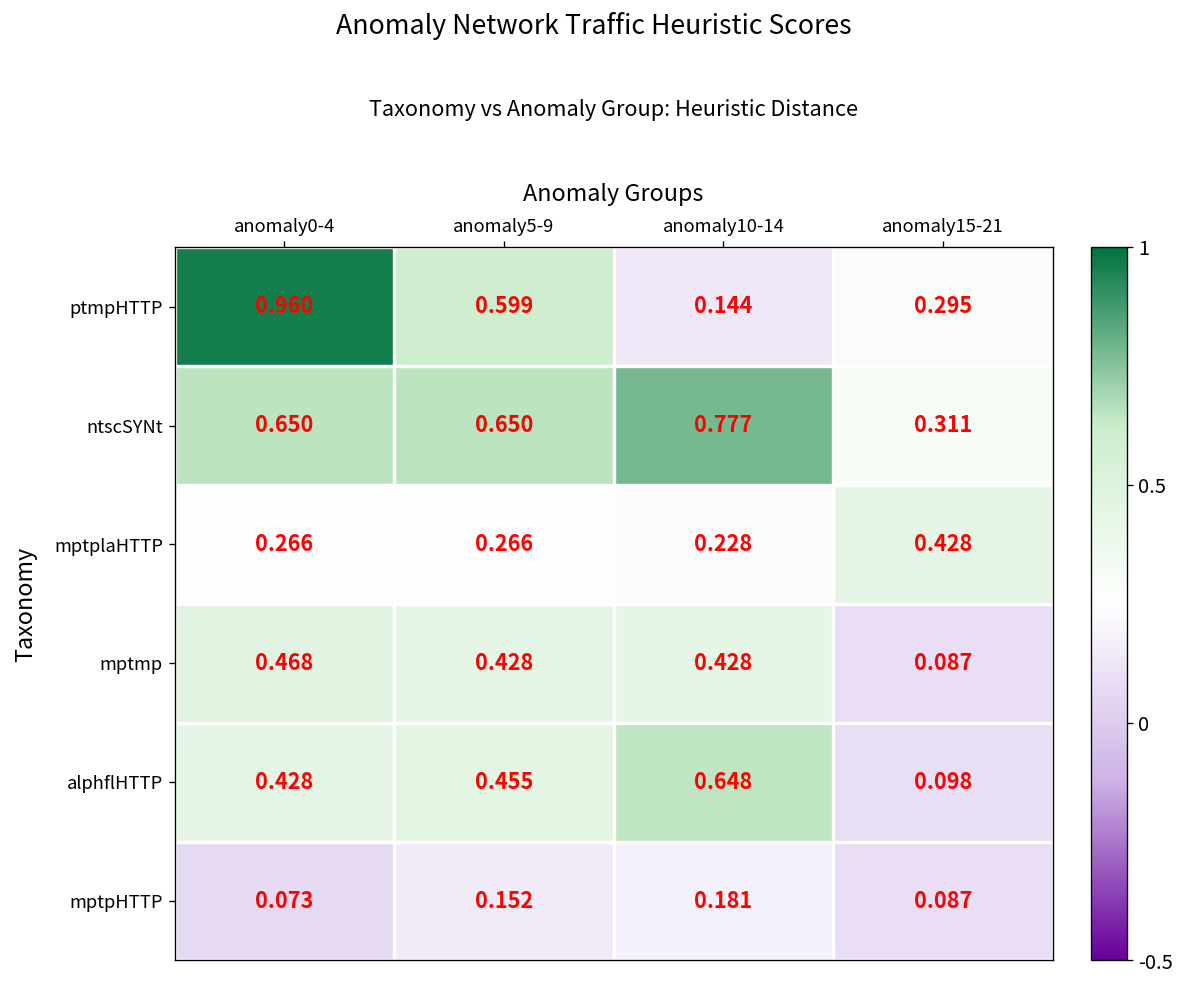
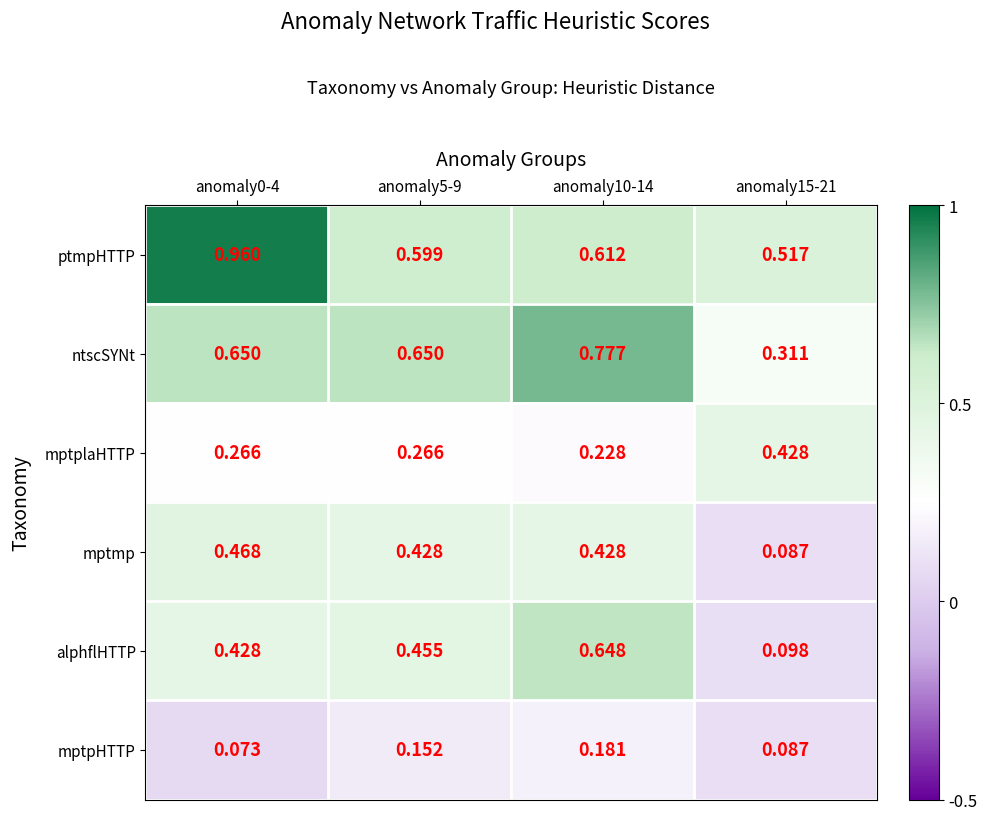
  {
    "ptmpHTTP": {
      "anomaly0-4": 0.960,
      "anomaly5-9": 0.599,
-     "anomaly10-14": 0.144,
-     "anomaly15-21": 0.295
+     "anomaly10-14": 0.612,
+     "anomaly15-21": 0.517
    },
    "ntscSYNt": {
      "anomaly0-4": 0.650,
      "anomaly5-9": 0.650,
      "anomaly10-14": 0.777,
      "anomaly15-21": 0.311
    },
    "mptplaHTTP": {
      "anomaly0-4": 0.266,
      "anomaly5-9": 0.266,
      "anomaly10-14": 0.228,
      "anomaly15-21": 0.428
    },
    "mptmp": {
      "anomaly0-4": 0.468,
      "anomaly5-9": 0.428,
      "anomaly10-14": 0.428,
      "anomaly15-21": 0.087
    },
    "alphflHTTP": {
      "anomaly0-4": 0.428,
      "anomaly5-9": 0.455,
      "anomaly10-14": 0.648,
      "anomaly15-21": 0.098
    },
    "mptpHTTP": {
      "anomaly0-4": 0.073,
      "anomaly5-9": 0.152,
      "anomaly10-14": 0.181,
      "anomaly15-21": 0.087
    }
  }
